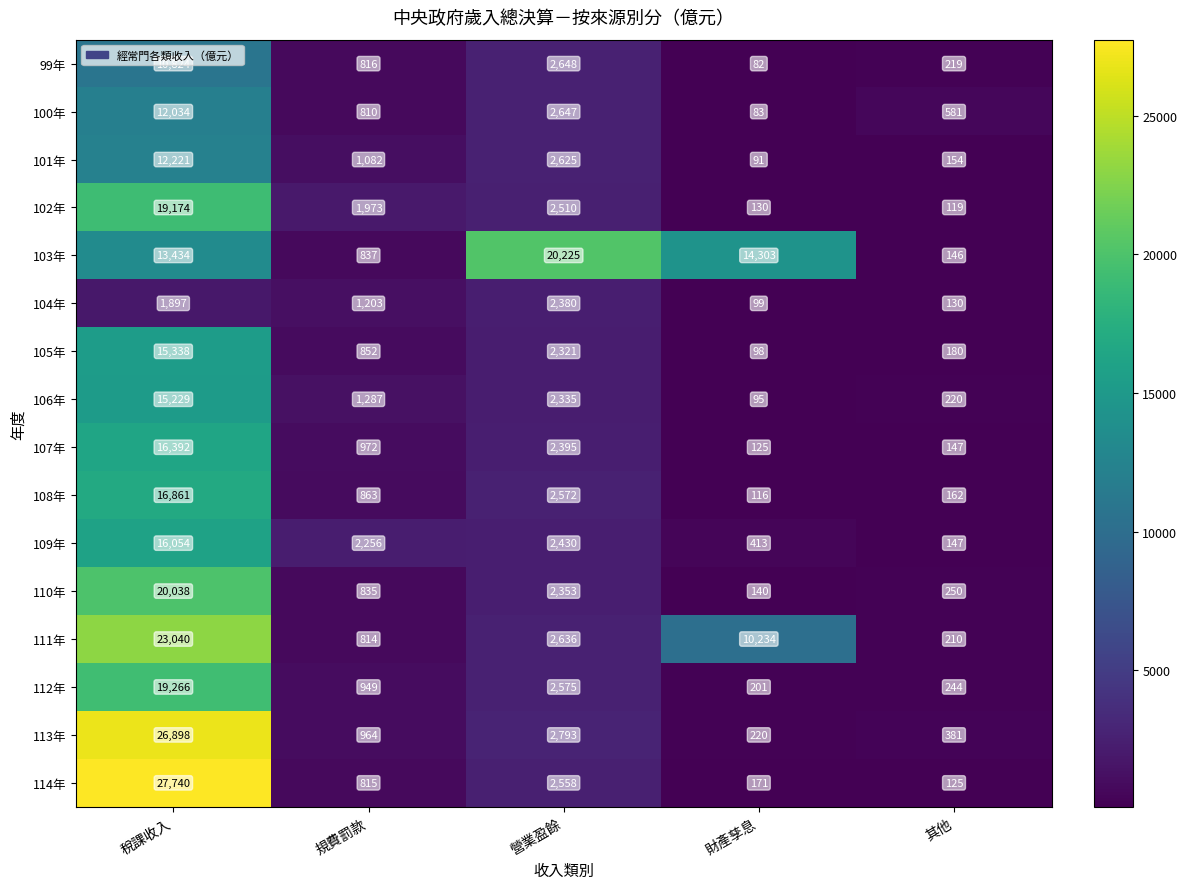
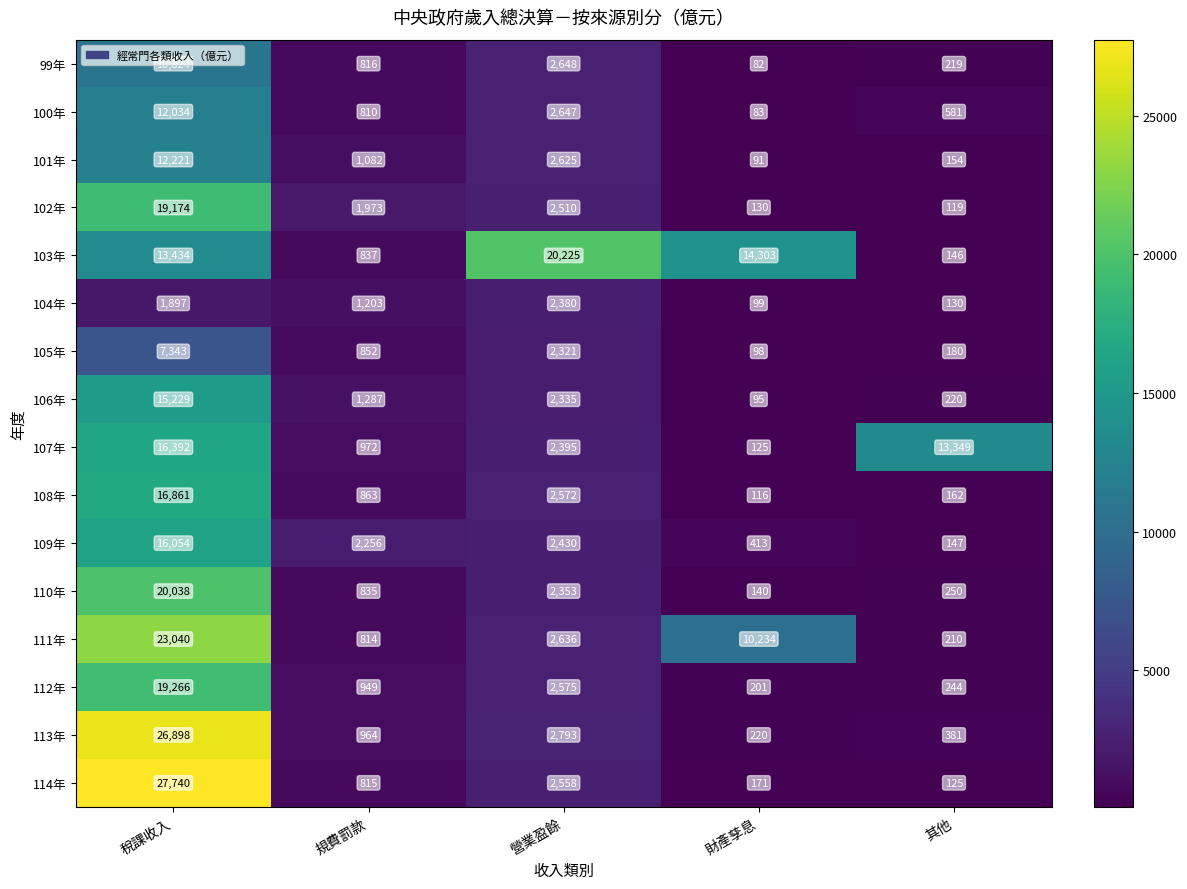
  {
    "105年": {
-     "稅課收入": "15,338"
+     "稅課收入": "7,343"
    },
    "107年": {
-     "其他": "147"
+     "其他": "13,349"
    }
  }
